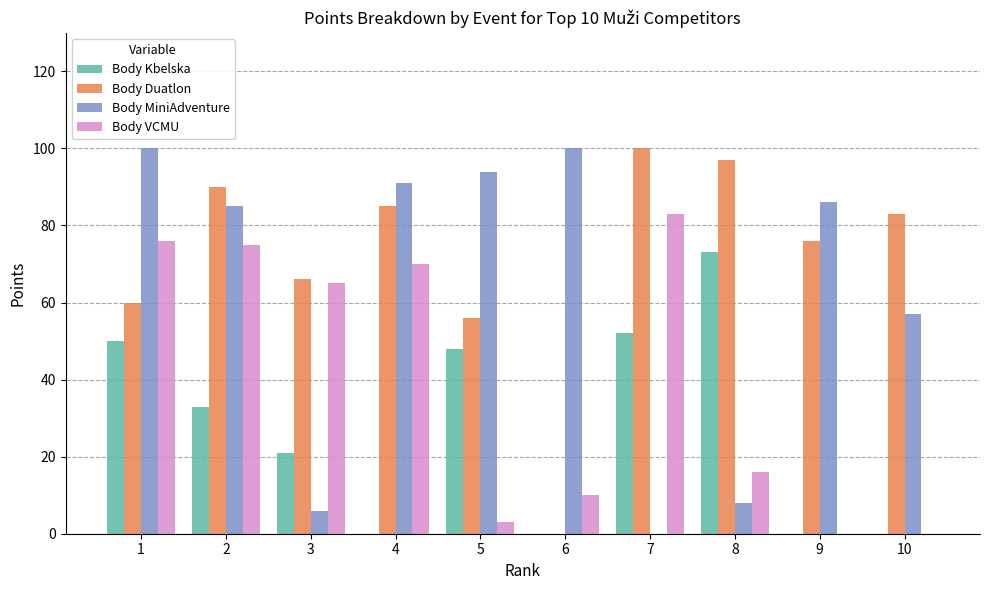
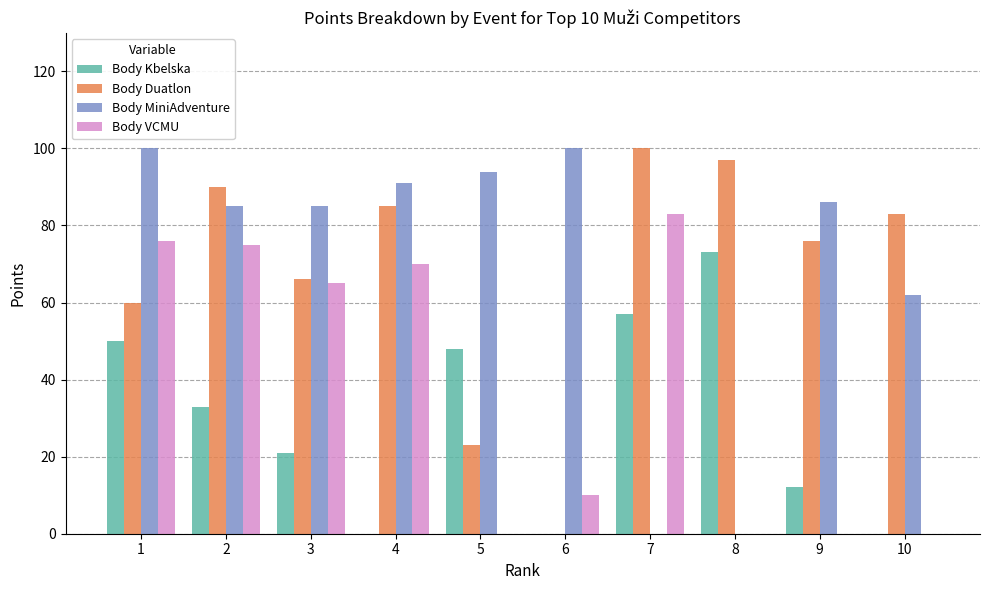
  {
    "Body Kbelska": {
      "1": 50,
      "2": 33,
      "3": 21,
      "4": 0,
      "5": 48,
      "6": 0,
-     "7": 52,
+     "7": 57,
      "8": 73,
-     "9": 0,
+     "9": 12,
      "10": 0
    },
    "Body Duatlon": {
      "1": 60,
      "2": 90,
      "3": 66,
      "4": 85,
-     "5": 56,
+     "5": 23,
      "6": 0,
      "7": 100,
      "8": 97,
      "9": 76,
      "10": 83
    },
    "Body MiniAdventure": {
      "1": 100,
      "2": 85,
-     "3": 6,
+     "3": 85,
      "4": 91,
      "5": 94,
      "6": 100,
      "7": 0,
-     "8": 8,
+     "8": 0,
      "9": 86,
-     "10": 57
+     "10": 62
    },
    "Body VCMU": {
      "1": 76,
      "2": 75,
      "3": 65,
      "4": 70,
-     "5": 3,
+     "5": 0,
      "6": 10,
      "7": 83,
-     "8": 16,
+     "8": 0,
      "9": 0,
      "10": 0
    }
  }
